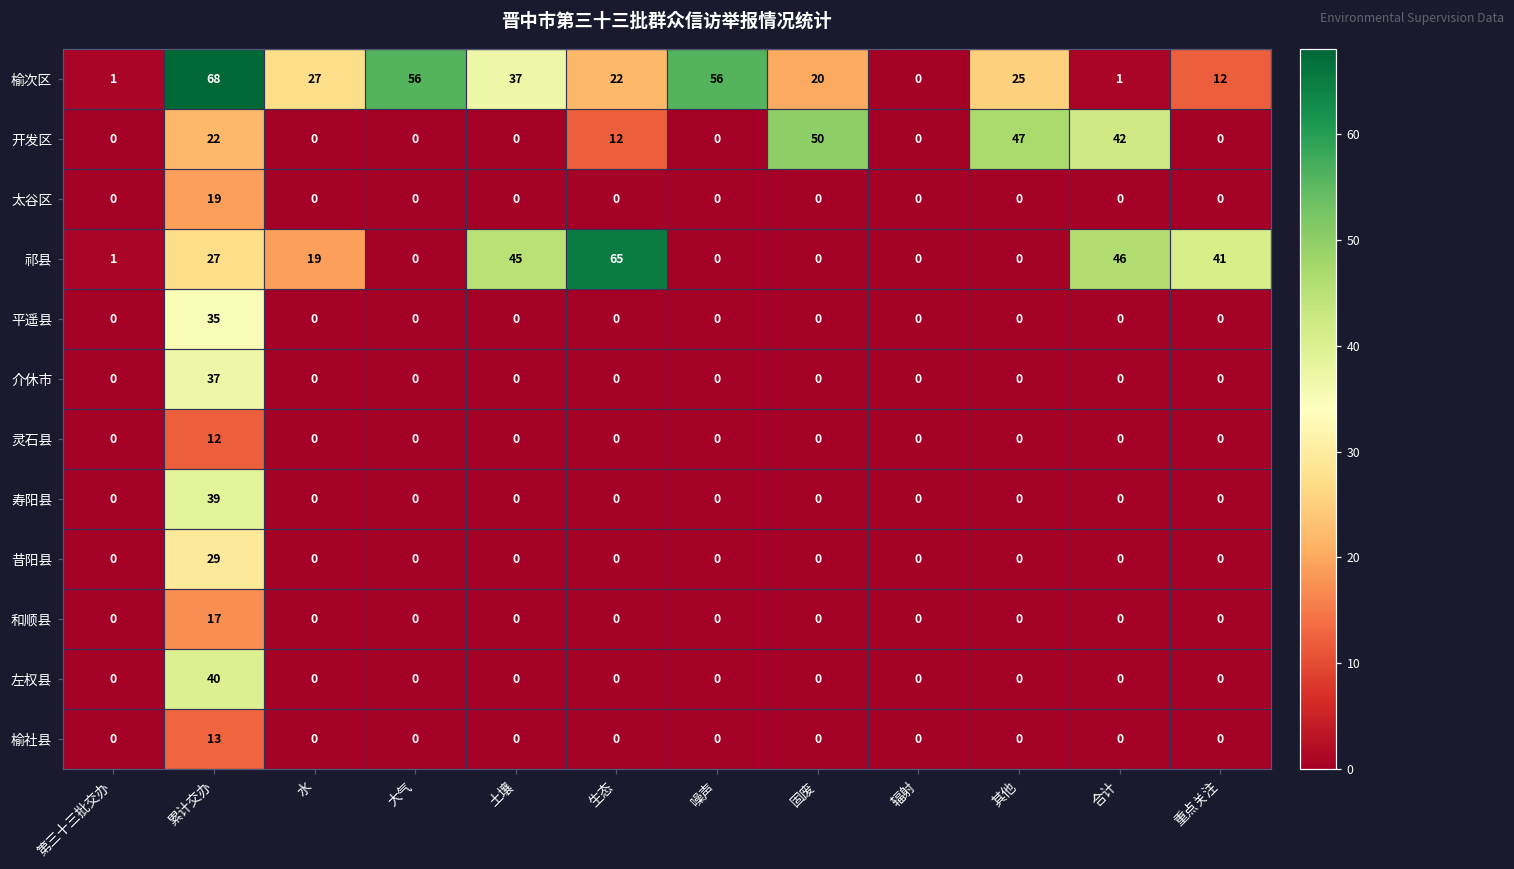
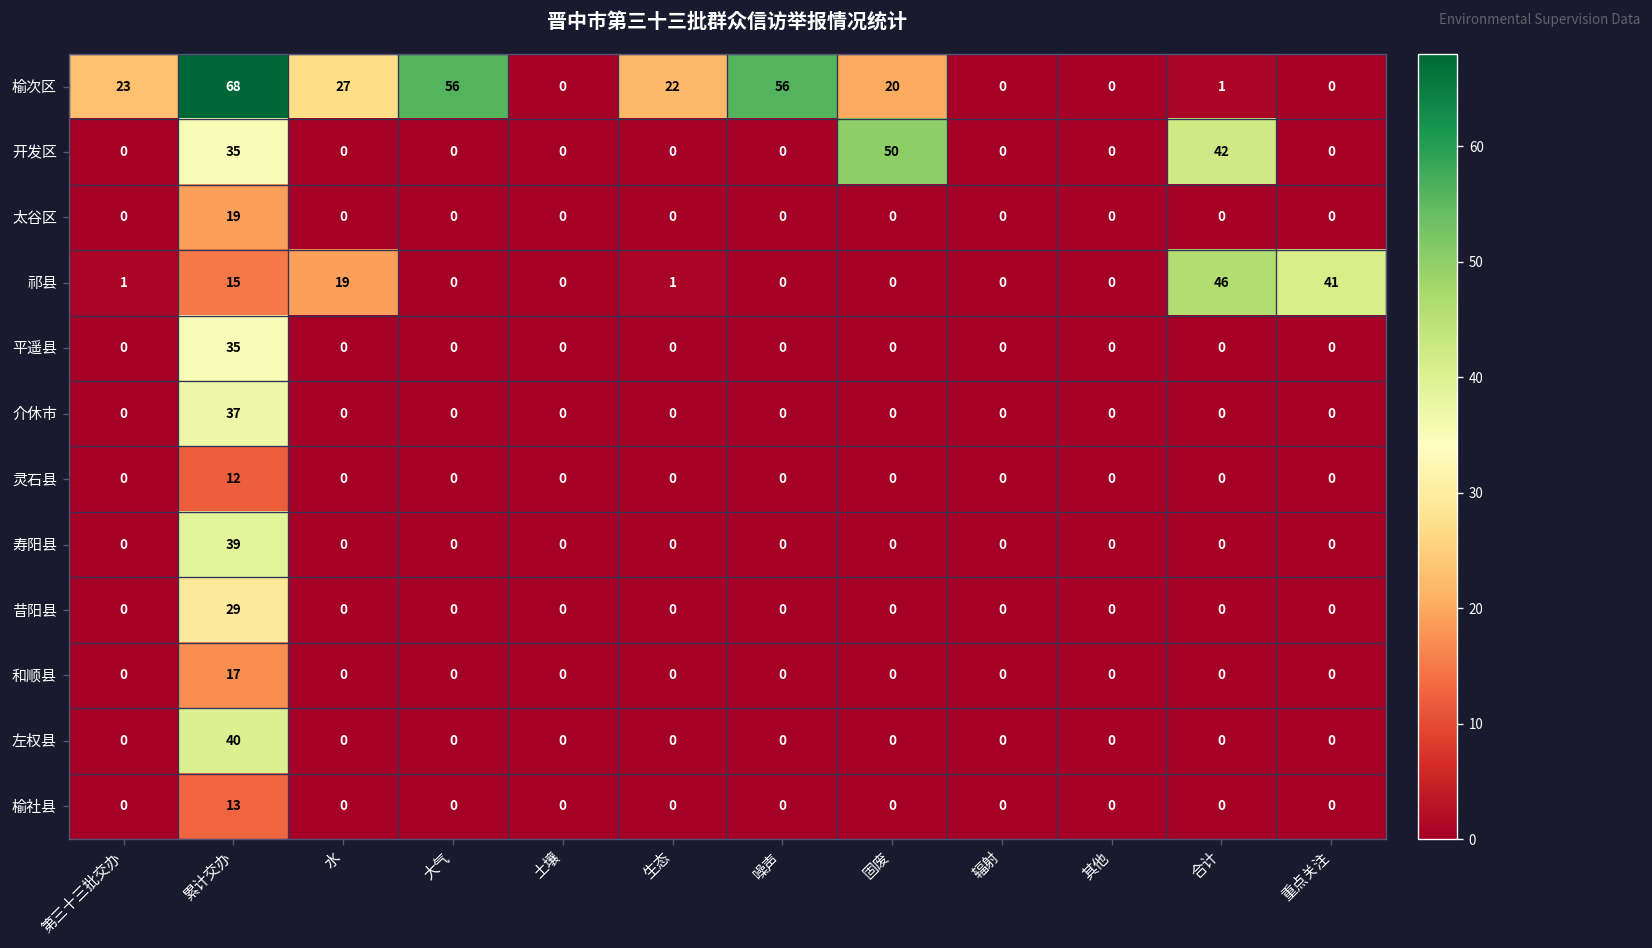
  {
    "榆次区": {
-     "第三十三批交办": 1,
+     "第三十三批交办": 23,
      "累计交办": 68,
      "水": 27,
      "大气": 56,
-     "土壤": 37,
+     "土壤": 0,
      "生态": 22,
      "噪声": 56,
      "固废": 20,
      "辐射": 0,
-     "其他": 25,
+     "其他": 0,
      "合计": 1,
-     "重点关注": 12
+     "重点关注": 0
    },
    "开发区": {
      "第三十三批交办": 0,
-     "累计交办": 22,
+     "累计交办": 35,
      "水": 0,
      "大气": 0,
      "土壤": 0,
-     "生态": 12,
+     "生态": 0,
      "噪声": 0,
      "固废": 50,
      "辐射": 0,
-     "其他": 47,
+     "其他": 0,
      "合计": 42,
      "重点关注": 0
    },
    "太谷区": {
      "第三十三批交办": 0,
      "累计交办": 19,
      "水": 0,
      "大气": 0,
      "土壤": 0,
      "生态": 0,
      "噪声": 0,
      "固废": 0,
      "辐射": 0,
      "其他": 0,
      "合计": 0,
      "重点关注": 0
    },
    "祁县": {
      "第三十三批交办": 1,
-     "累计交办": 27,
+     "累计交办": 15,
      "水": 19,
      "大气": 0,
-     "土壤": 45,
-     "生态": 65,
+     "土壤": 0,
+     "生态": 1,
      "噪声": 0,
      "固废": 0,
      "辐射": 0,
      "其他": 0,
      "合计": 46,
      "重点关注": 41
    },
    "平遥县": {
      "第三十三批交办": 0,
      "累计交办": 35,
      "水": 0,
      "大气": 0,
      "土壤": 0,
      "生态": 0,
      "噪声": 0,
      "固废": 0,
      "辐射": 0,
      "其他": 0,
      "合计": 0,
      "重点关注": 0
    },
    "介休市": {
      "第三十三批交办": 0,
      "累计交办": 37,
      "水": 0,
      "大气": 0,
      "土壤": 0,
      "生态": 0,
      "噪声": 0,
      "固废": 0,
      "辐射": 0,
      "其他": 0,
      "合计": 0,
      "重点关注": 0
    },
    "灵石县": {
      "第三十三批交办": 0,
      "累计交办": 12,
      "水": 0,
      "大气": 0,
      "土壤": 0,
      "生态": 0,
      "噪声": 0,
      "固废": 0,
      "辐射": 0,
      "其他": 0,
      "合计": 0,
      "重点关注": 0
    },
    "寿阳县": {
      "第三十三批交办": 0,
      "累计交办": 39,
      "水": 0,
      "大气": 0,
      "土壤": 0,
      "生态": 0,
      "噪声": 0,
      "固废": 0,
      "辐射": 0,
      "其他": 0,
      "合计": 0,
      "重点关注": 0
    },
    "昔阳县": {
      "第三十三批交办": 0,
      "累计交办": 29,
      "水": 0,
      "大气": 0,
      "土壤": 0,
      "生态": 0,
      "噪声": 0,
      "固废": 0,
      "辐射": 0,
      "其他": 0,
      "合计": 0,
      "重点关注": 0
    },
    "和顺县": {
      "第三十三批交办": 0,
      "累计交办": 17,
      "水": 0,
      "大气": 0,
      "土壤": 0,
      "生态": 0,
      "噪声": 0,
      "固废": 0,
      "辐射": 0,
      "其他": 0,
      "合计": 0,
      "重点关注": 0
    },
    "左权县": {
      "第三十三批交办": 0,
      "累计交办": 40,
      "水": 0,
      "大气": 0,
      "土壤": 0,
      "生态": 0,
      "噪声": 0,
      "固废": 0,
      "辐射": 0,
      "其他": 0,
      "合计": 0,
      "重点关注": 0
    },
    "榆社县": {
      "第三十三批交办": 0,
      "累计交办": 13,
      "水": 0,
      "大气": 0,
      "土壤": 0,
      "生态": 0,
      "噪声": 0,
      "固废": 0,
      "辐射": 0,
      "其他": 0,
      "合计": 0,
      "重点关注": 0
    }
  }
